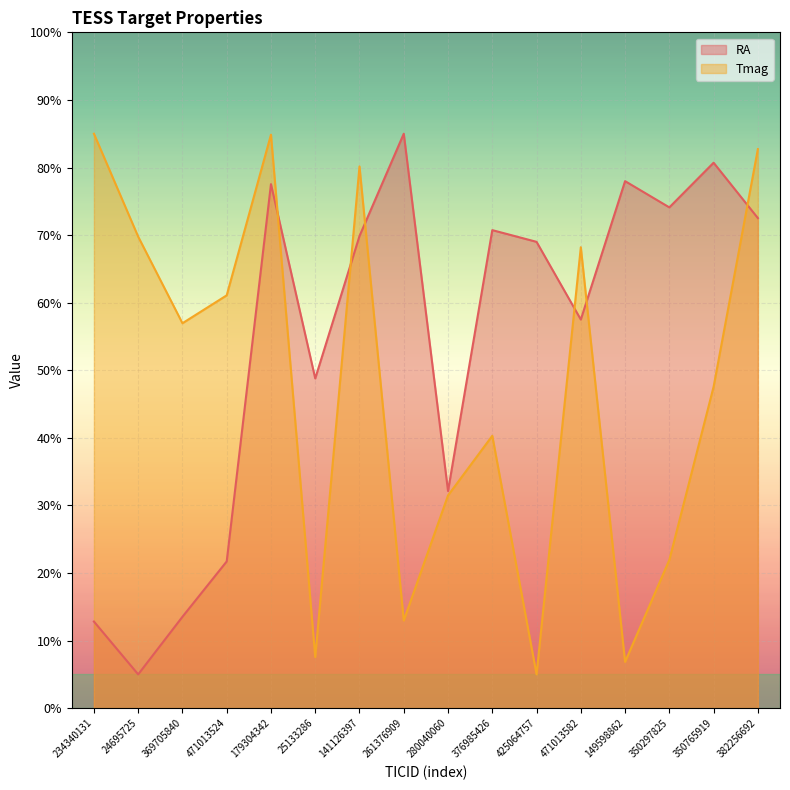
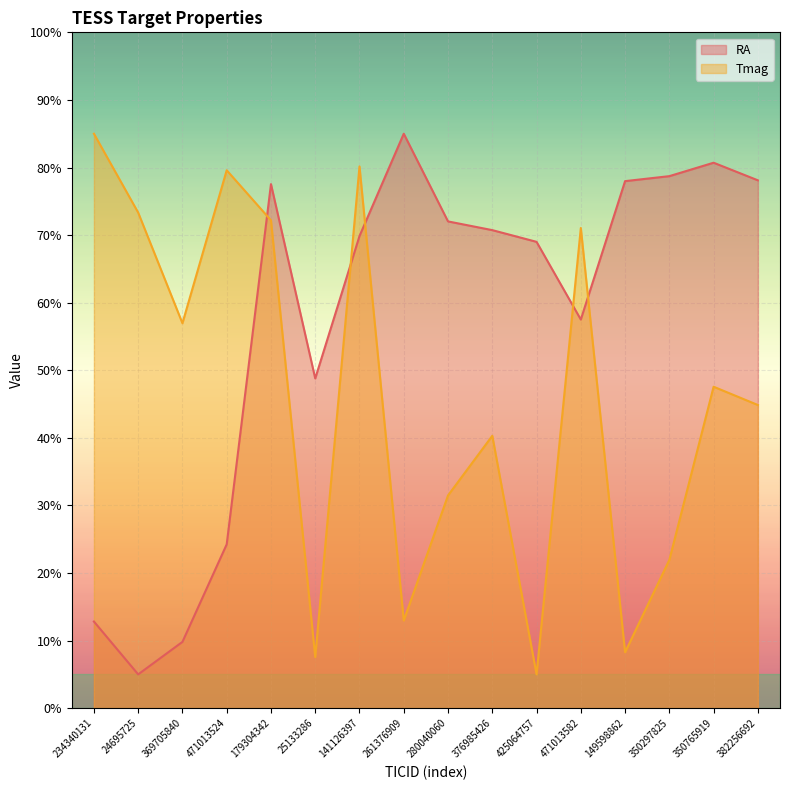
  {
    "RA": {
      "234340131": "13%",
      "24695725": "5%",
-     "369705840": "14%",
-     "471013524": "22%",
+     "369705840": "10%",
+     "471013524": "24%",
      "179304342": "78%",
      "25133286": "49%",
      "141126397": "70%",
      "261376909": "85%",
-     "280040060": "32%",
+     "280040060": "72%",
      "376985426": "71%",
      "425064757": "69%",
      "471013582": "58%",
      "149598862": "78%",
-     "350297825": "74%",
+     "350297825": "79%",
      "350765919": "81%",
-     "382256692": "73%"
+     "382256692": "78%"
    },
    "Tmag": {
      "234340131": "85%",
-     "24695725": "70%",
+     "24695725": "73%",
      "369705840": "57%",
-     "471013524": "61%",
-     "179304342": "85%",
+     "471013524": "80%",
+     "179304342": "72%",
      "25133286": "8%",
      "141126397": "80%",
      "261376909": "13%",
      "280040060": "31%",
      "376985426": "40%",
      "425064757": "5%",
-     "471013582": "68%",
-     "149598862": "7%",
+     "471013582": "71%",
+     "149598862": "8%",
      "350297825": "22%",
      "350765919": "48%",
-     "382256692": "83%"
+     "382256692": "45%"
    }
  }
